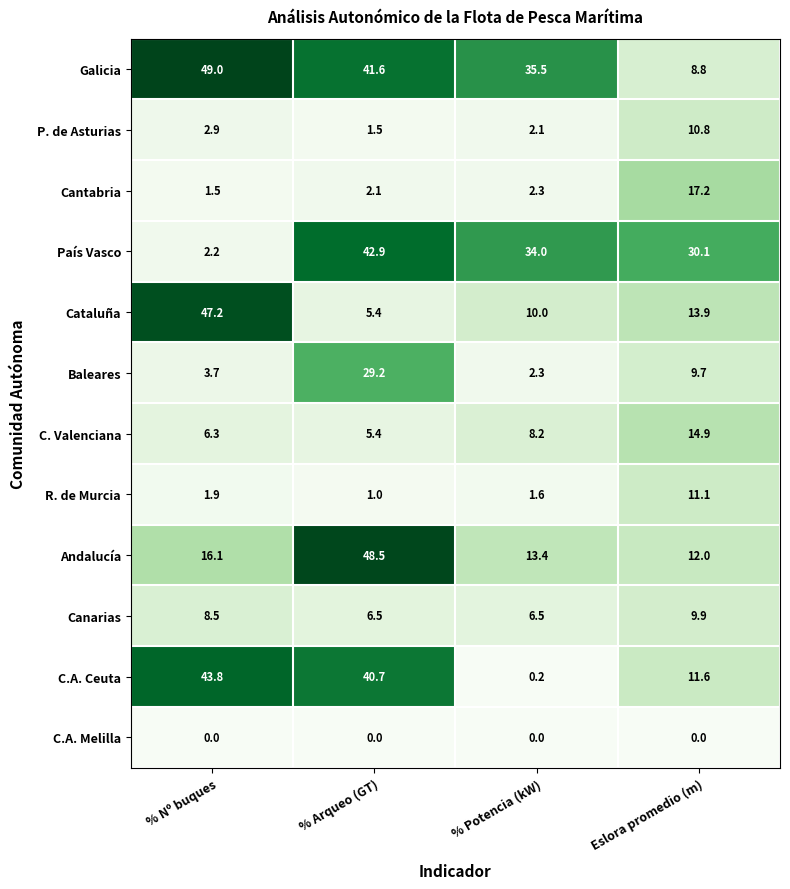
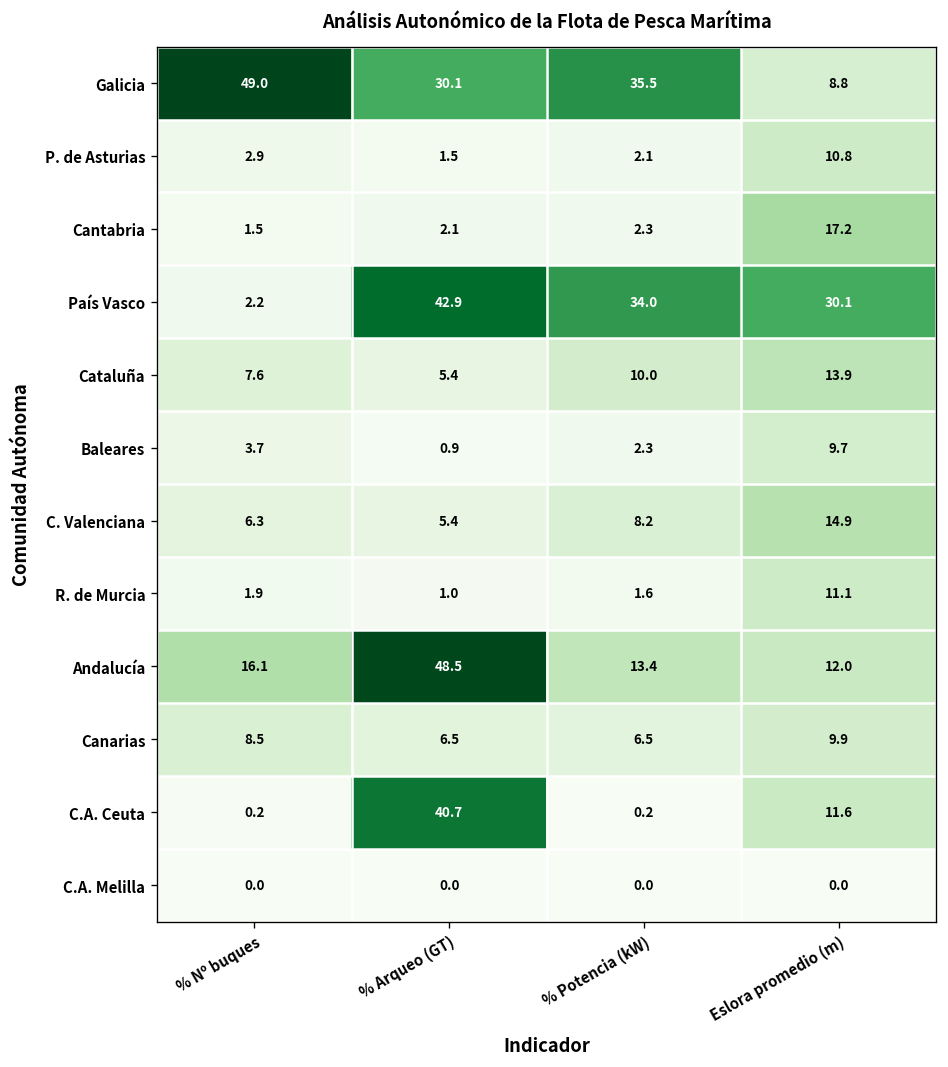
  {
    "Galicia": {
      "% Nº buques": 49.0,
-     "% Arqueo (GT)": 41.6,
+     "% Arqueo (GT)": 30.1,
      "% Potencia (kW)": 35.5,
      "Eslora promedio (m)": 8.8
    },
    "P. de Asturias": {
      "% Nº buques": 2.9,
      "% Arqueo (GT)": 1.5,
      "% Potencia (kW)": 2.1,
      "Eslora promedio (m)": 10.8
    },
    "Cantabria": {
      "% Nº buques": 1.5,
      "% Arqueo (GT)": 2.1,
      "% Potencia (kW)": 2.3,
      "Eslora promedio (m)": 17.2
    },
    "País Vasco": {
      "% Nº buques": 2.2,
      "% Arqueo (GT)": 42.9,
      "% Potencia (kW)": 34.0,
      "Eslora promedio (m)": 30.1
    },
    "Cataluña": {
-     "% Nº buques": 47.2,
+     "% Nº buques": 7.6,
      "% Arqueo (GT)": 5.4,
      "% Potencia (kW)": 10.0,
      "Eslora promedio (m)": 13.9
    },
    "Baleares": {
      "% Nº buques": 3.7,
-     "% Arqueo (GT)": 29.2,
+     "% Arqueo (GT)": 0.9,
      "% Potencia (kW)": 2.3,
      "Eslora promedio (m)": 9.7
    },
    "C. Valenciana": {
      "% Nº buques": 6.3,
      "% Arqueo (GT)": 5.4,
      "% Potencia (kW)": 8.2,
      "Eslora promedio (m)": 14.9
    },
    "R. de Murcia": {
      "% Nº buques": 1.9,
      "% Arqueo (GT)": 1.0,
      "% Potencia (kW)": 1.6,
      "Eslora promedio (m)": 11.1
    },
    "Andalucía": {
      "% Nº buques": 16.1,
      "% Arqueo (GT)": 48.5,
      "% Potencia (kW)": 13.4,
      "Eslora promedio (m)": 12.0
    },
    "Canarias": {
      "% Nº buques": 8.5,
      "% Arqueo (GT)": 6.5,
      "% Potencia (kW)": 6.5,
      "Eslora promedio (m)": 9.9
    },
    "C.A. Ceuta": {
-     "% Nº buques": 43.8,
+     "% Nº buques": 0.2,
      "% Arqueo (GT)": 40.7,
      "% Potencia (kW)": 0.2,
      "Eslora promedio (m)": 11.6
    },
    "C.A. Melilla": {
      "% Nº buques": 0.0,
      "% Arqueo (GT)": 0.0,
      "% Potencia (kW)": 0.0,
      "Eslora promedio (m)": 0.0
    }
  }
